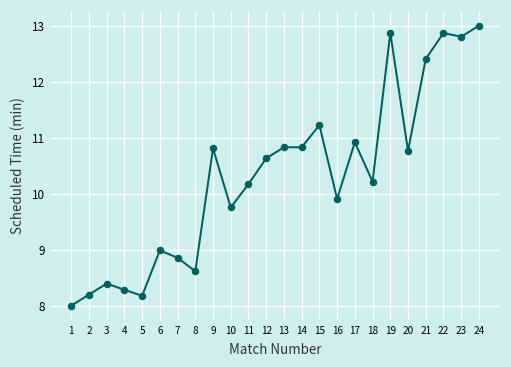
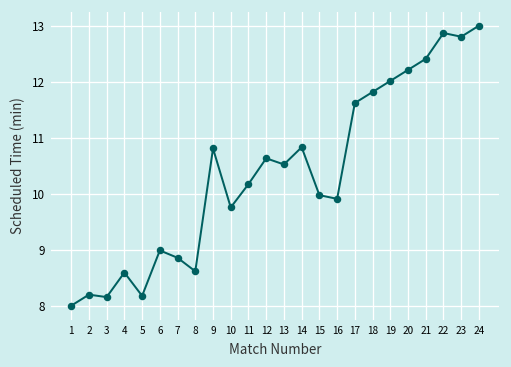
  {
    "1": 8.0,
    "2": 8.2,
-   "3": 8.4,
-   "4": 8.3,
+   "3": 8.2,
+   "4": 8.6,
    "5": 8.2,
    "6": 9.0,
    "7": 8.9,
    "8": 8.6,
    "9": 10.8,
    "10": 9.8,
    "11": 10.2,
    "12": 10.6,
-   "13": 10.8,
+   "13": 10.5,
    "14": 10.8,
-   "15": 11.2,
+   "15": 10.0,
    "16": 9.9,
-   "17": 10.9,
-   "18": 10.2,
-   "19": 12.9,
-   "20": 10.8,
+   "17": 11.6,
+   "18": 11.8,
+   "19": 12.0,
+   "20": 12.2,
    "21": 12.4,
    "22": 12.9,
    "23": 12.8,
    "24": 13.0
  }
